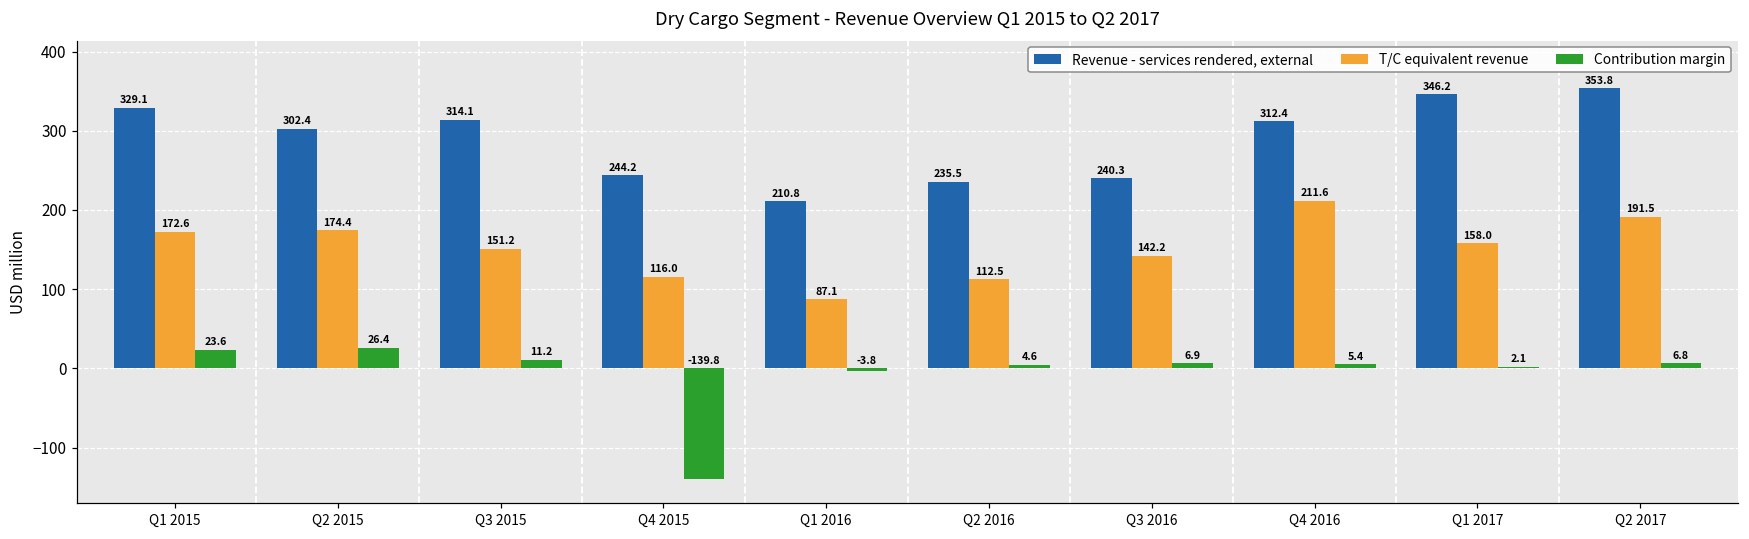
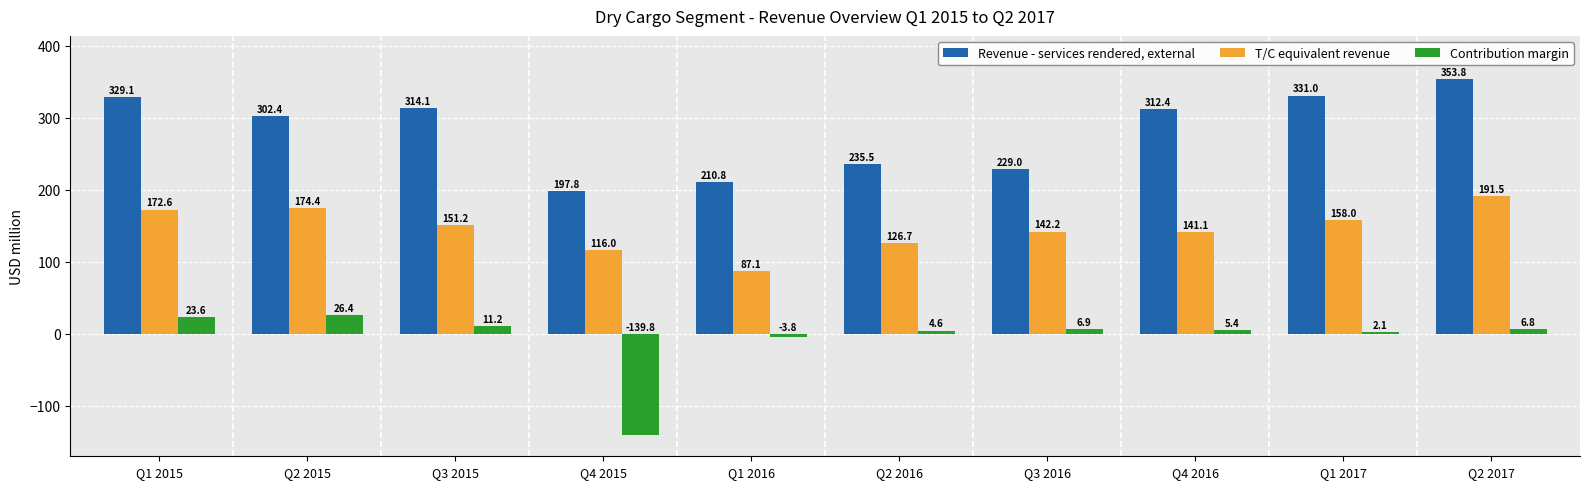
  {
    "Revenue - services rendered, external": {
      "Q1 2015": 329.1,
      "Q2 2015": 302.4,
      "Q3 2015": 314.1,
-     "Q4 2015": 244.2,
+     "Q4 2015": 197.8,
      "Q1 2016": 210.8,
      "Q2 2016": 235.5,
-     "Q3 2016": 240.3,
+     "Q3 2016": 229.0,
      "Q4 2016": 312.4,
-     "Q1 2017": 346.2,
+     "Q1 2017": 331.0,
      "Q2 2017": 353.8
    },
    "T/C equivalent revenue": {
      "Q1 2015": 172.6,
      "Q2 2015": 174.4,
      "Q3 2015": 151.2,
      "Q4 2015": 116.0,
      "Q1 2016": 87.1,
-     "Q2 2016": 112.5,
+     "Q2 2016": 126.7,
      "Q3 2016": 142.2,
-     "Q4 2016": 211.6,
+     "Q4 2016": 141.1,
      "Q1 2017": 158.0,
      "Q2 2017": 191.5
    },
    "Contribution margin": {
      "Q1 2015": 23.6,
      "Q2 2015": 26.4,
      "Q3 2015": 11.2,
      "Q1 2016": -3.8,
      "Q2 2016": 4.6,
      "Q3 2016": 6.9,
      "Q4 2016": 5.4,
      "Q1 2017": 2.1,
      "Q2 2017": 6.8
    }
  }
